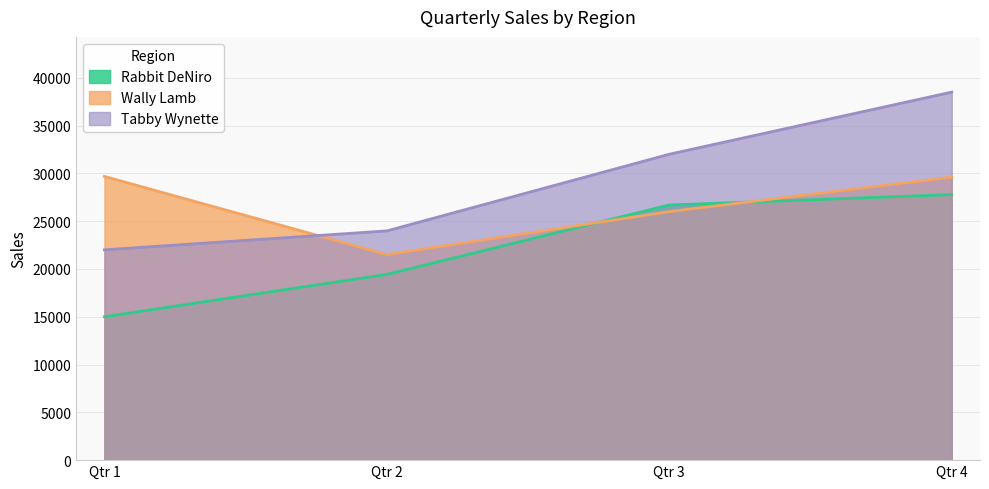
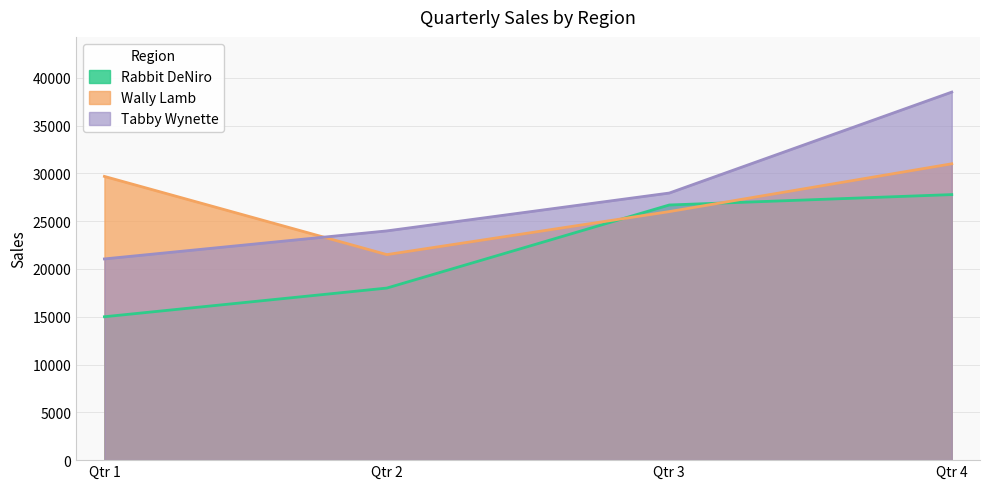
  {
    "Rabbit DeNiro": {
      "Qtr 1": 15000,
-     "Qtr 2": 19000,
+     "Qtr 2": 18000,
      "Qtr 3": 27000,
      "Qtr 4": 28000
    },
    "Wally Lamb": {
      "Qtr 1": 30000,
      "Qtr 2": 22000,
      "Qtr 3": 26000,
-     "Qtr 4": 30000
+     "Qtr 4": 31000
    },
    "Tabby Wynette": {
-     "Qtr 1": 22000,
+     "Qtr 1": 21000,
      "Qtr 2": 24000,
-     "Qtr 3": 32000,
+     "Qtr 3": 28000,
      "Qtr 4": 39000
    }
  }
